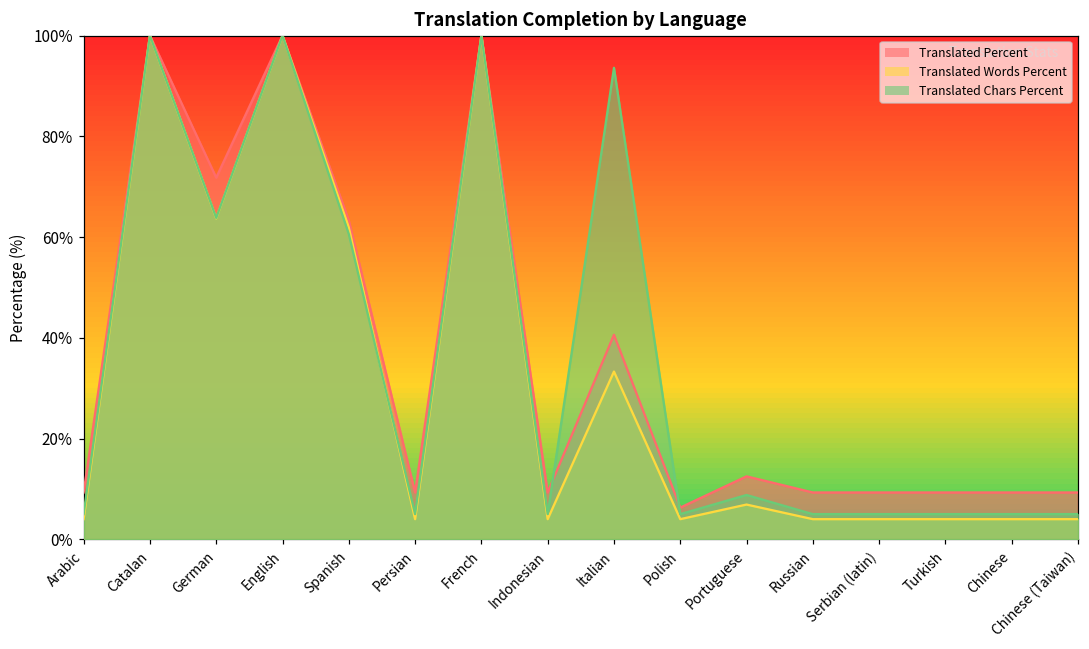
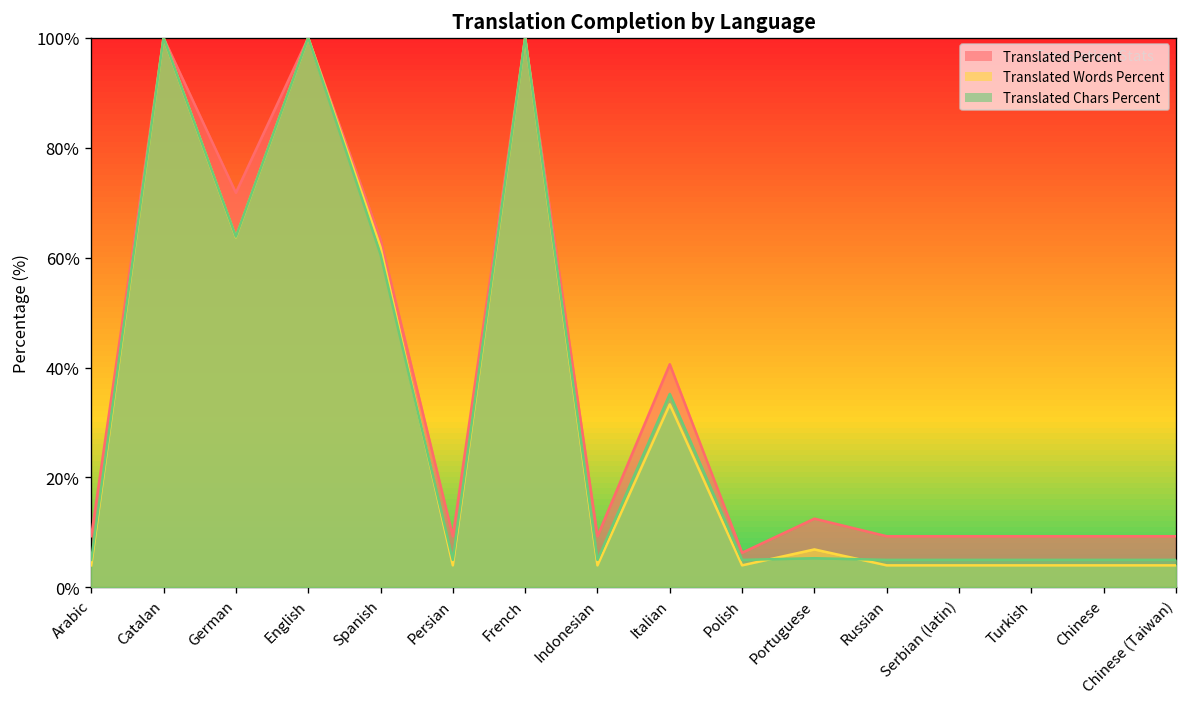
  {
    "Translated Percent": {
      "Arabic": "9%",
      "German": "72%",
      "Spanish": "63%",
      "Persian": "9%",
      "Indonesian": "9%",
      "Italian": "41%",
      "Polish": "6%",
      "Portuguese": "13%",
      "Russian": "9%",
      "Serbian (latin)": "9%",
      "Turkish": "9%",
      "Chinese": "9%",
      "Chinese (Taiwan)": "9%"
    },
    "Translated Words Percent": {
      "Arabic": "4%",
      "Spanish": "62%",
      "Persian": "4%",
      "Indonesian": "4%",
      "Italian": "33%",
      "Polish": "4%",
      "Portuguese": "7%",
      "Russian": "4%",
      "Serbian (latin)": "4%",
      "Turkish": "4%",
      "Chinese": "4%",
      "Chinese (Taiwan)": "4%"
    },
    "Translated Chars Percent": {
      "Arabic": "5%",
      "Spanish": "61%",
      "Persian": "5%",
      "Indonesian": "5%",
-     "Italian": "94%",
+     "Italian": "35%",
      "Polish": "5%",
-     "Portuguese": "9%",
+     "Portuguese": "5%",
      "Russian": "5%",
      "Serbian (latin)": "5%",
      "Turkish": "5%",
      "Chinese": "5%",
      "Chinese (Taiwan)": "5%"
    }
  }
